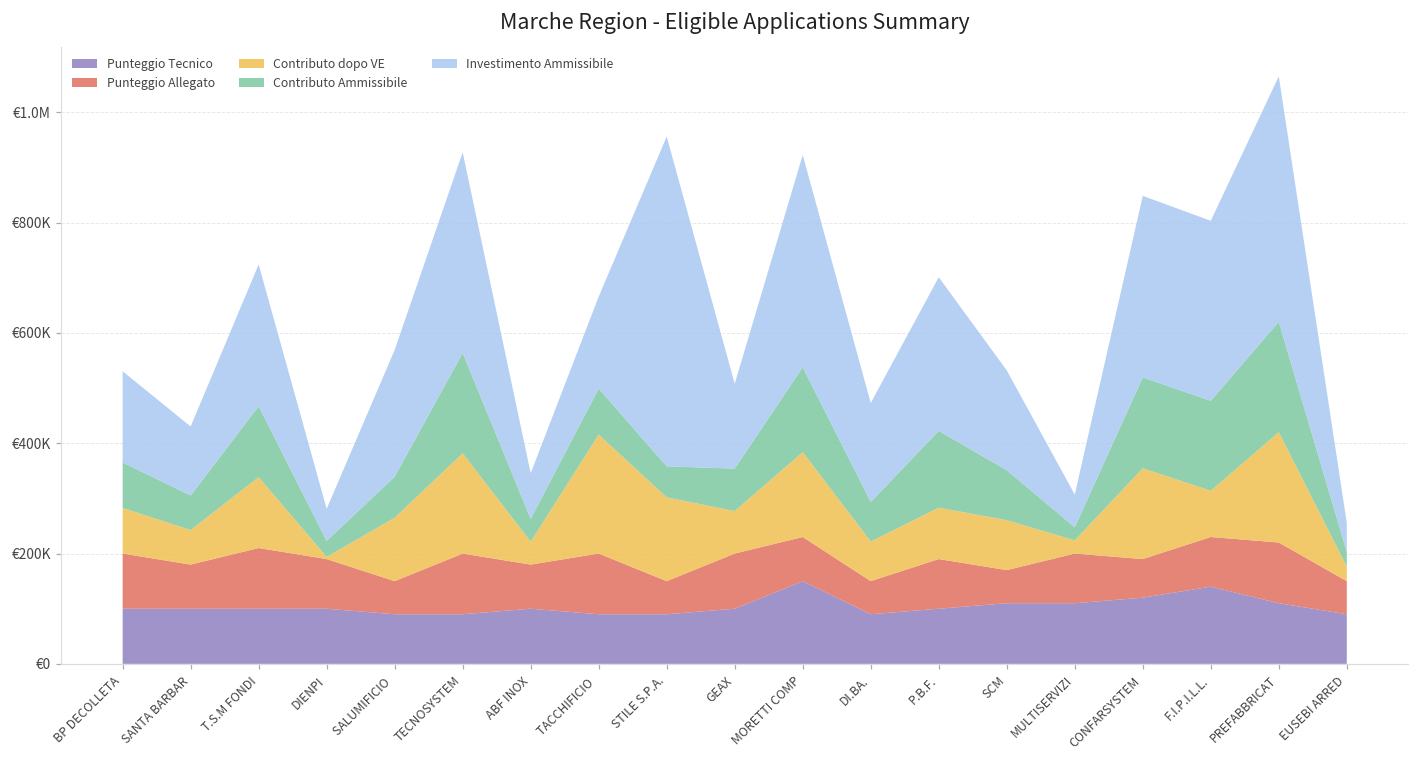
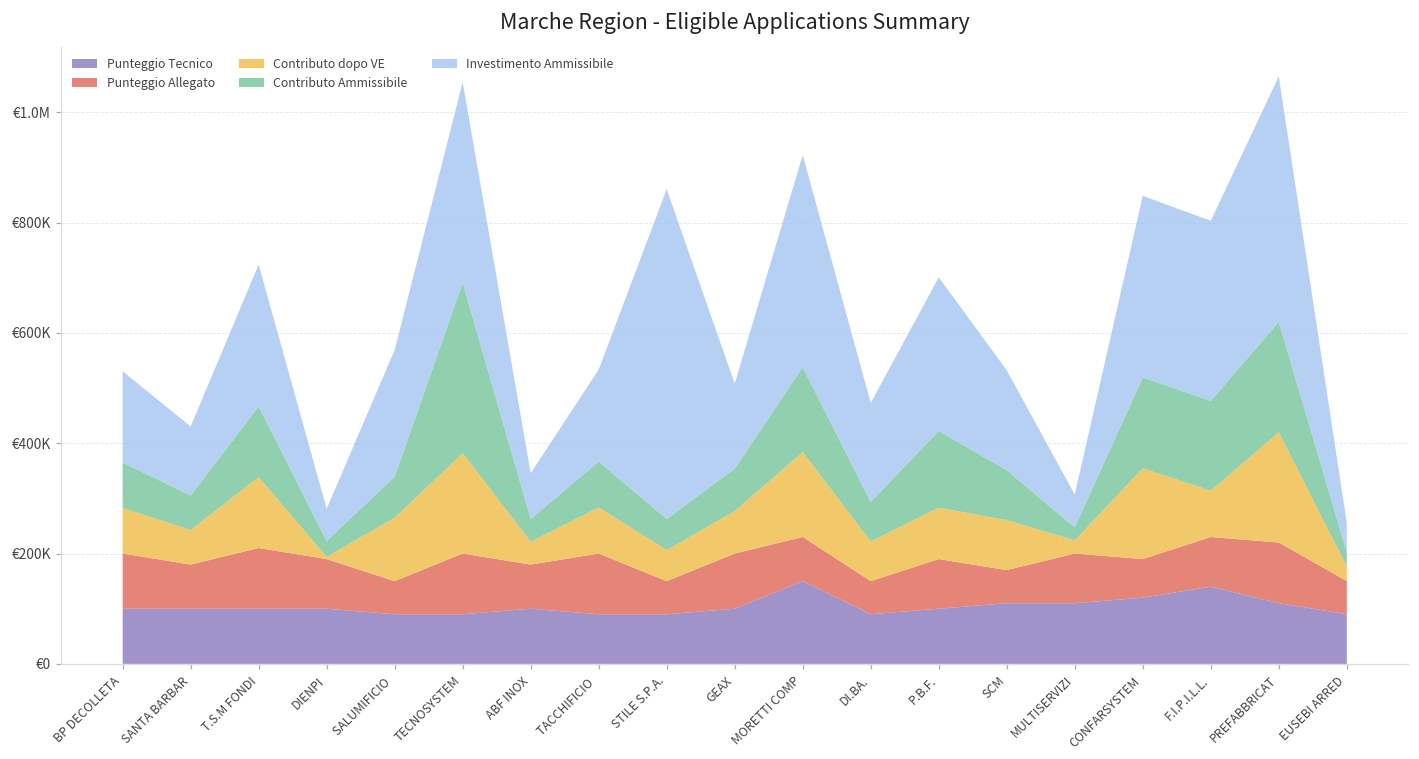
  {
    "Punteggio Tecnico": {
      "BP DECOLLETA": "€100000",
      "SANTA BARBAR": "€100000",
      "T.S.M FONDI": "€100000",
      "DIENPI": "€100000",
      "SALUMIFICIO": "€90000",
      "TECNOSYSTEM": "€90000",
      "ABF INOX": "€100000",
      "TACCHIFICIO": "€90000",
      "STILE S.P.A.": "€90000",
      "GEAX": "€100000",
      "MORETTI COMP": "€150000",
      "DI.BA.": "€90000",
      "P.B.F.": "€100000",
      "SCM": "€110000",
      "MULTISERVIZI": "€110000",
      "CONFARSYSTEM": "€120000",
      "F.I.P.I.L.L.": "€140000",
      "PREFABBRICAT": "€110000",
      "EUSEBI ARRED": "€90000"
    },
    "Punteggio Allegato": {
      "BP DECOLLETA": "€100000",
      "SANTA BARBAR": "€80000",
      "T.S.M FONDI": "€110000",
      "SALUMIFICIO": "€60000",
      "TECNOSYSTEM": "€110000",
      "ABF INOX": "€80000",
      "TACCHIFICIO": "€110000",
      "STILE S.P.A.": "€60000",
      "GEAX": "€100000",
      "MORETTI COMP": "€80000",
      "DI.BA.": "€60000",
      "P.B.F.": "€90000",
      "SCM": "€60000",
      "MULTISERVIZI": "€90000",
      "CONFARSYSTEM": "€70000",
      "F.I.P.I.L.L.": "€90000",
      "PREFABBRICAT": "€110000",
      "EUSEBI ARRED": "€60000"
    },
    "Contributo dopo VE": {
      "BP DECOLLETA": "€80000",
      "SANTA BARBAR": "€60000",
      "T.S.M FONDI": "€130000",
      "SALUMIFICIO": "€110000",
      "TECNOSYSTEM": "€180000",
      "ABF INOX": "€40000",
-     "TACCHIFICIO": "€220000",
-     "STILE S.P.A.": "€150000",
+     "TACCHIFICIO": "€80000",
+     "STILE S.P.A.": "€60000",
      "GEAX": "€80000",
      "MORETTI COMP": "€150000",
      "DI.BA.": "€70000",
      "P.B.F.": "€90000",
      "SCM": "€90000",
      "MULTISERVIZI": "€20000",
      "CONFARSYSTEM": "€160000",
      "F.I.P.I.L.L.": "€80000",
      "PREFABBRICAT": "€200000",
      "EUSEBI ARRED": "€30000"
    },
    "Contributo Ammissibile": {
      "BP DECOLLETA": "€80000",
      "SANTA BARBAR": "€60000",
      "T.S.M FONDI": "€130000",
      "DIENPI": "€30000",
      "SALUMIFICIO": "€70000",
-     "TECNOSYSTEM": "€180000",
+     "TECNOSYSTEM": "€310000",
      "ABF INOX": "€40000",
      "TACCHIFICIO": "€80000",
      "STILE S.P.A.": "€60000",
      "GEAX": "€80000",
      "MORETTI COMP": "€150000",
      "DI.BA.": "€70000",
      "P.B.F.": "€140000",
      "SCM": "€90000",
      "MULTISERVIZI": "€20000",
      "CONFARSYSTEM": "€160000",
      "F.I.P.I.L.L.": "€160000",
      "PREFABBRICAT": "€200000",
      "EUSEBI ARRED": "€30000"
    },
    "Investimento Ammissibile": {
      "BP DECOLLETA": "€170000",
      "SANTA BARBAR": "€130000",
      "T.S.M FONDI": "€260000",
      "DIENPI": "€60000",
      "SALUMIFICIO": "€230000",
      "TECNOSYSTEM": "€360000",
      "ABF INOX": "€80000",
      "TACCHIFICIO": "€170000",
      "STILE S.P.A.": "€600000",
      "GEAX": "€150000",
      "MORETTI COMP": "€380000",
      "DI.BA.": "€180000",
      "P.B.F.": "€280000",
      "SCM": "€180000",
      "MULTISERVIZI": "€60000",
      "CONFARSYSTEM": "€330000",
      "F.I.P.I.L.L.": "€330000",
      "PREFABBRICAT": "€450000",
      "EUSEBI ARRED": "€50000"
    }
  }
